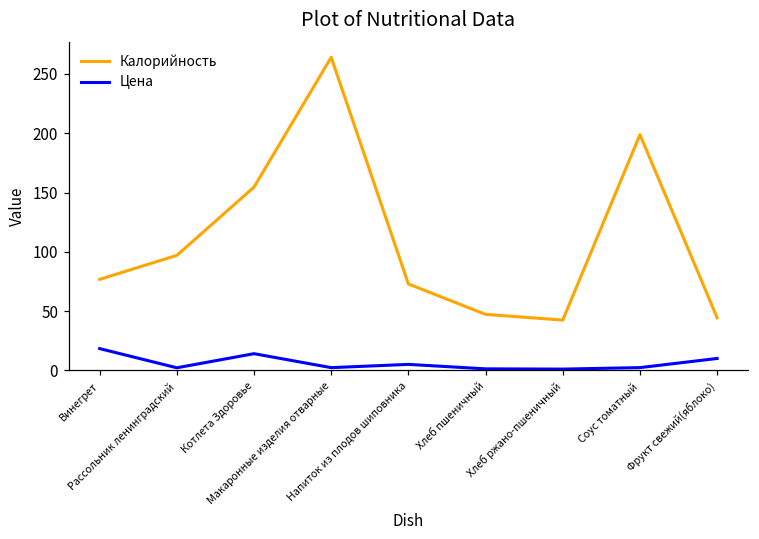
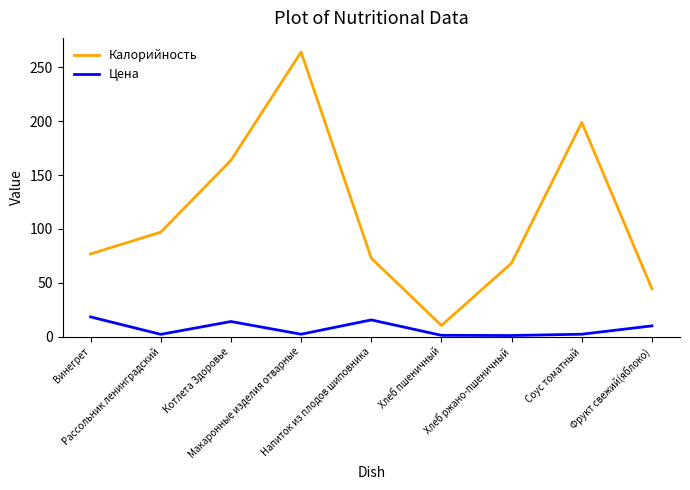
  {
    "Калорийность": {
      "Винегрет": 77,
      "Рассольник ленинградский": 97,
-     "Котлета Здоровье": 155,
+     "Котлета Здоровье": 164,
      "Макаронные изделия отварные": 264,
      "Напиток из плодов шиповника": 73,
-     "Хлеб пшеничный": 47,
-     "Хлеб ржано-пшеничный": 42,
+     "Хлеб пшеничный": 10,
+     "Хлеб ржано-пшеничный": 68,
      "Соус томатный": 199,
      "Фрукт свежий(яблоко)": 44
    },
    "Цена": {
      "Винегрет": 18,
      "Рассольник ленинградский": 2,
      "Котлета Здоровье": 14,
      "Макаронные изделия отварные": 2,
-     "Напиток из плодов шиповника": 5,
+     "Напиток из плодов шиповника": 16,
      "Хлеб пшеничный": 1,
      "Хлеб ржано-пшеничный": 1,
      "Соус томатный": 2,
      "Фрукт свежий(яблоко)": 10
    }
  }
